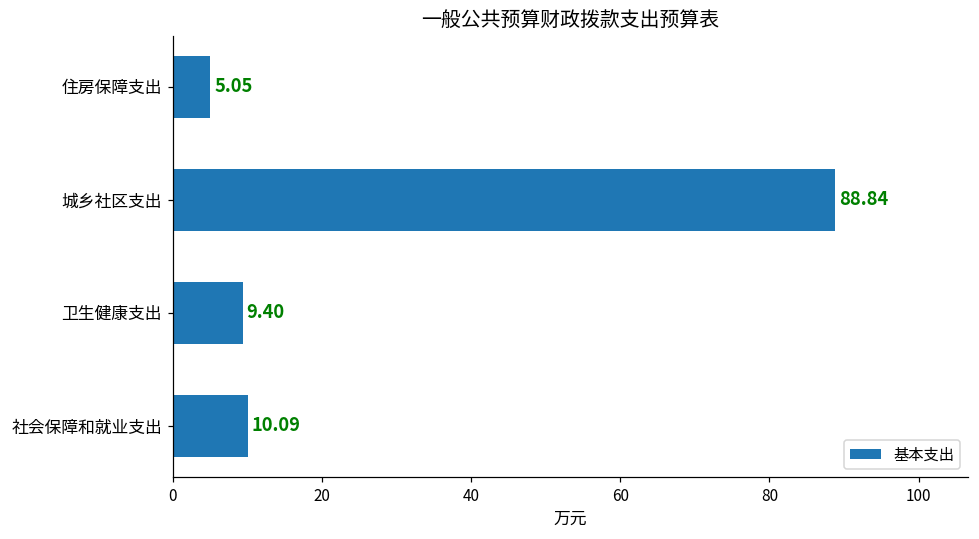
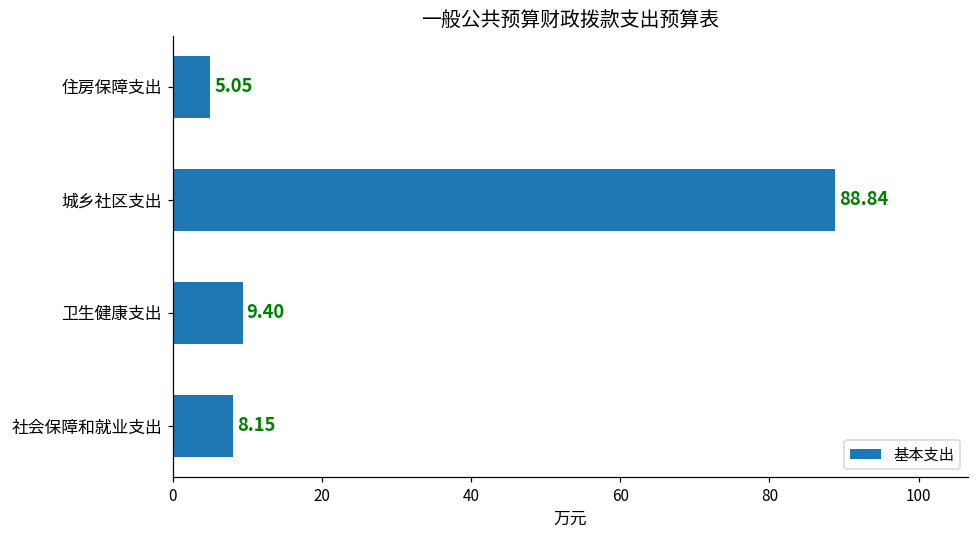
  {
    "住房保障支出": 5.05,
    "城乡社区支出": 88.84,
    "卫生健康支出": 9.40,
-   "社会保障和就业支出": 10.09
+   "社会保障和就业支出": 8.15
  }
